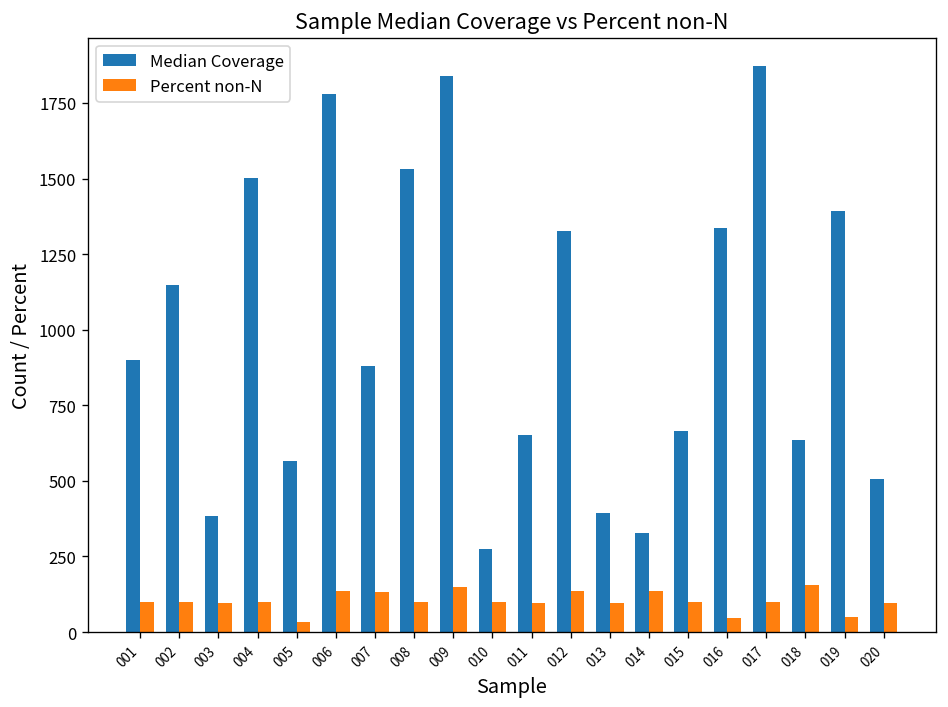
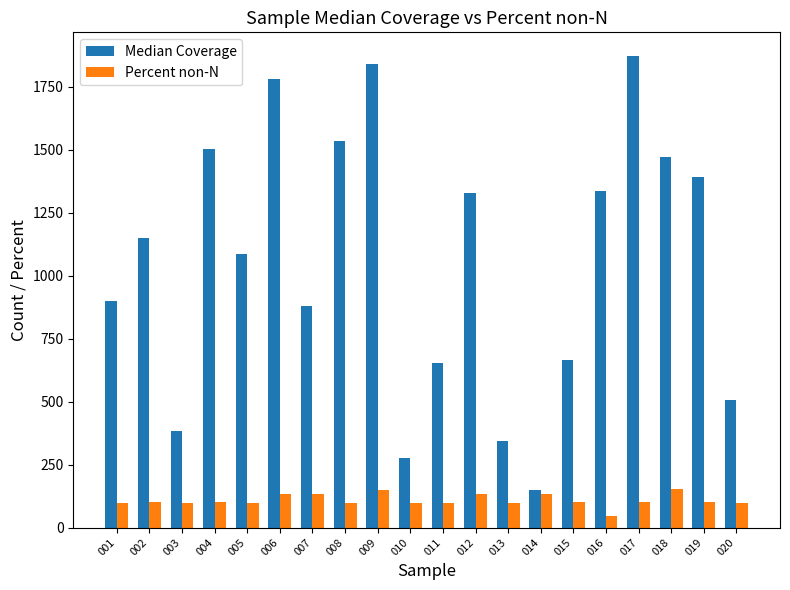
  {
    "Median Coverage": {
      "001": 900,
      "002": 1150,
      "003": 380,
      "004": 1500,
-     "005": 570,
+     "005": 1090,
      "006": 1780,
      "007": 880,
      "008": 1530,
      "009": 1840,
      "010": 280,
      "011": 650,
      "012": 1330,
-     "013": 400,
-     "014": 330,
+     "013": 340,
+     "014": 150,
      "015": 670,
      "016": 1340,
      "017": 1870,
-     "018": 640,
+     "018": 1470,
      "019": 1390,
      "020": 510
    },
    "Percent non-N": {
      "001": 100,
      "002": 100,
      "003": 100,
      "004": 100,
-     "005": 30,
+     "005": 100,
      "006": 130,
      "007": 130,
      "008": 100,
      "009": 150,
      "010": 100,
      "011": 100,
      "012": 130,
      "013": 100,
      "014": 130,
      "015": 100,
      "016": 50,
      "017": 100,
      "018": 150,
-     "019": 50,
+     "019": 100,
      "020": 100
    }
  }
